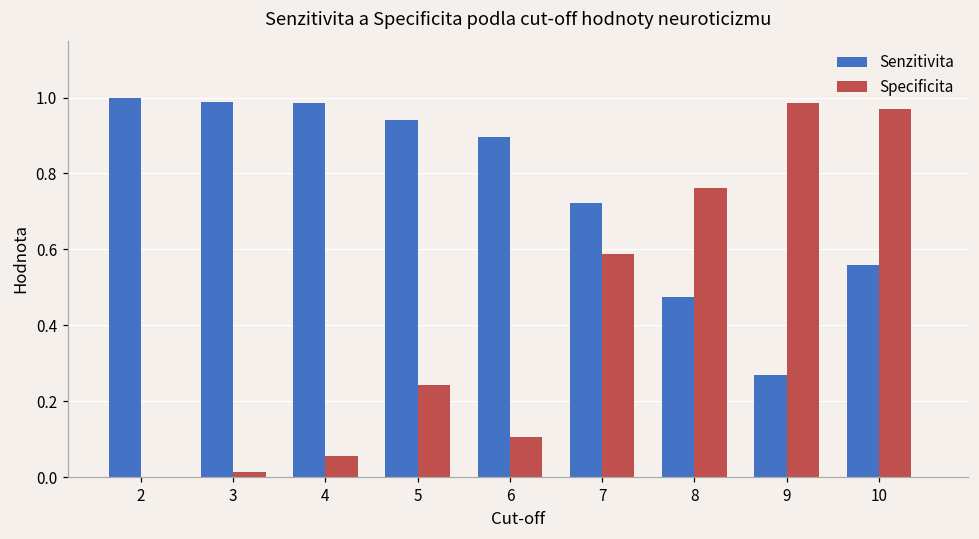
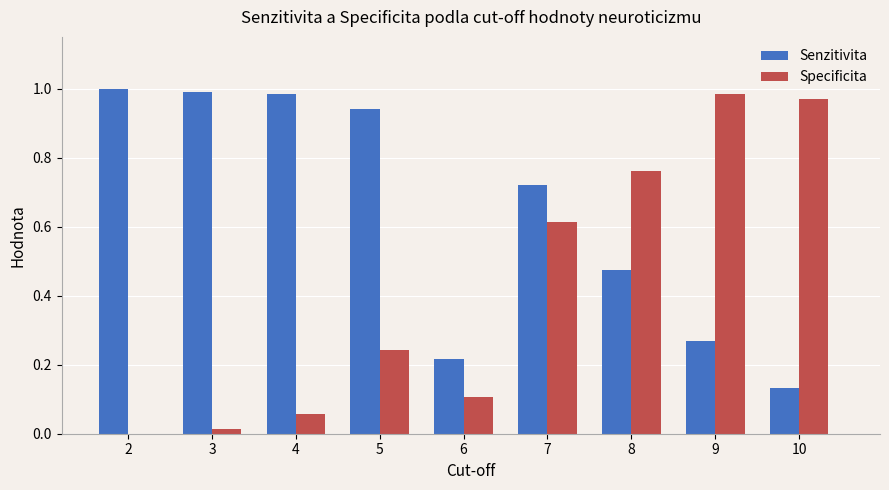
  {
    "Senzitivita": {
      "2": 1.00,
      "3": 0.99,
      "4": 0.99,
      "5": 0.94,
-     "6": 0.90,
+     "6": 0.22,
      "7": 0.72,
      "8": 0.48,
      "9": 0.27,
-     "10": 0.56
+     "10": 0.13
    },
    "Specificita": {
      "2": 0.00,
      "3": 0.01,
      "4": 0.06,
      "5": 0.24,
      "6": 0.11,
-     "7": 0.59,
+     "7": 0.61,
      "8": 0.76,
      "9": 0.98,
      "10": 0.97
    }
  }
